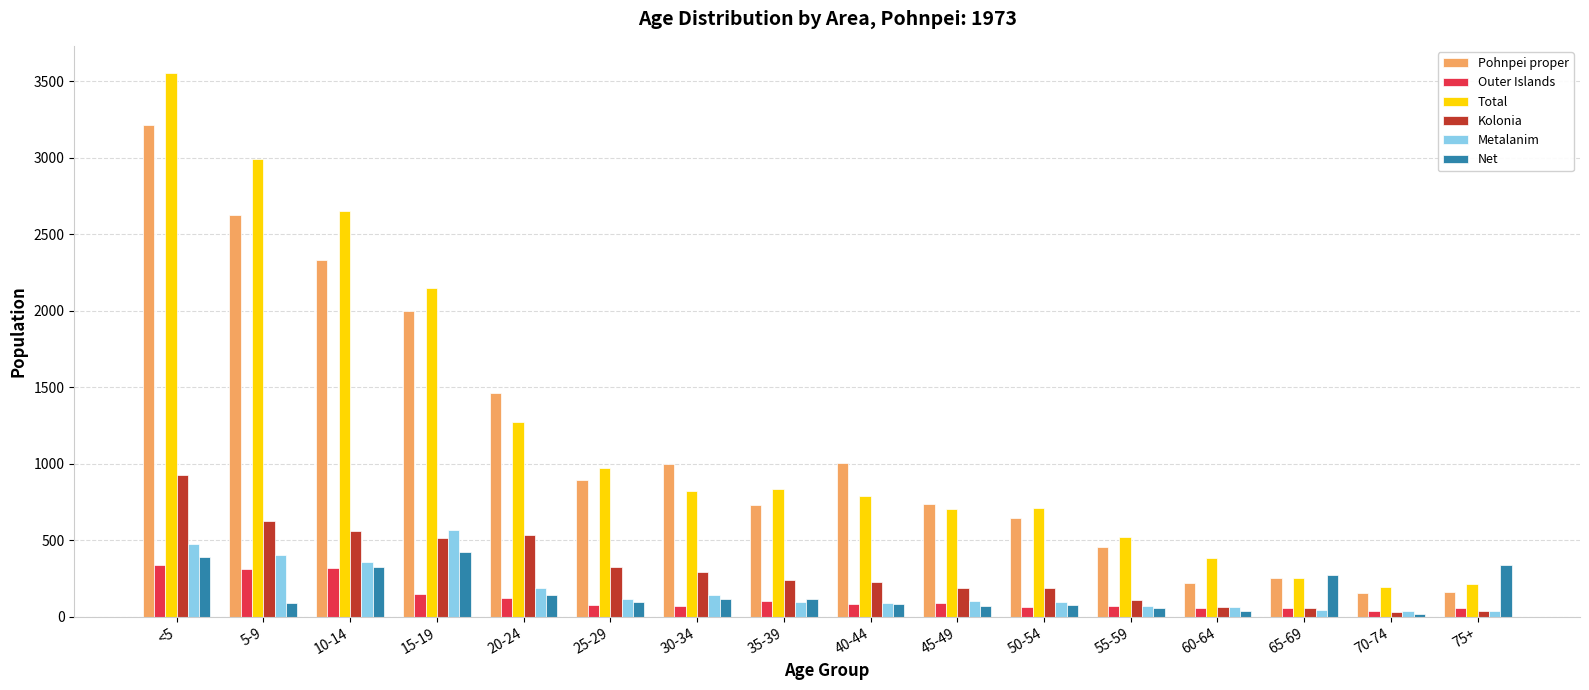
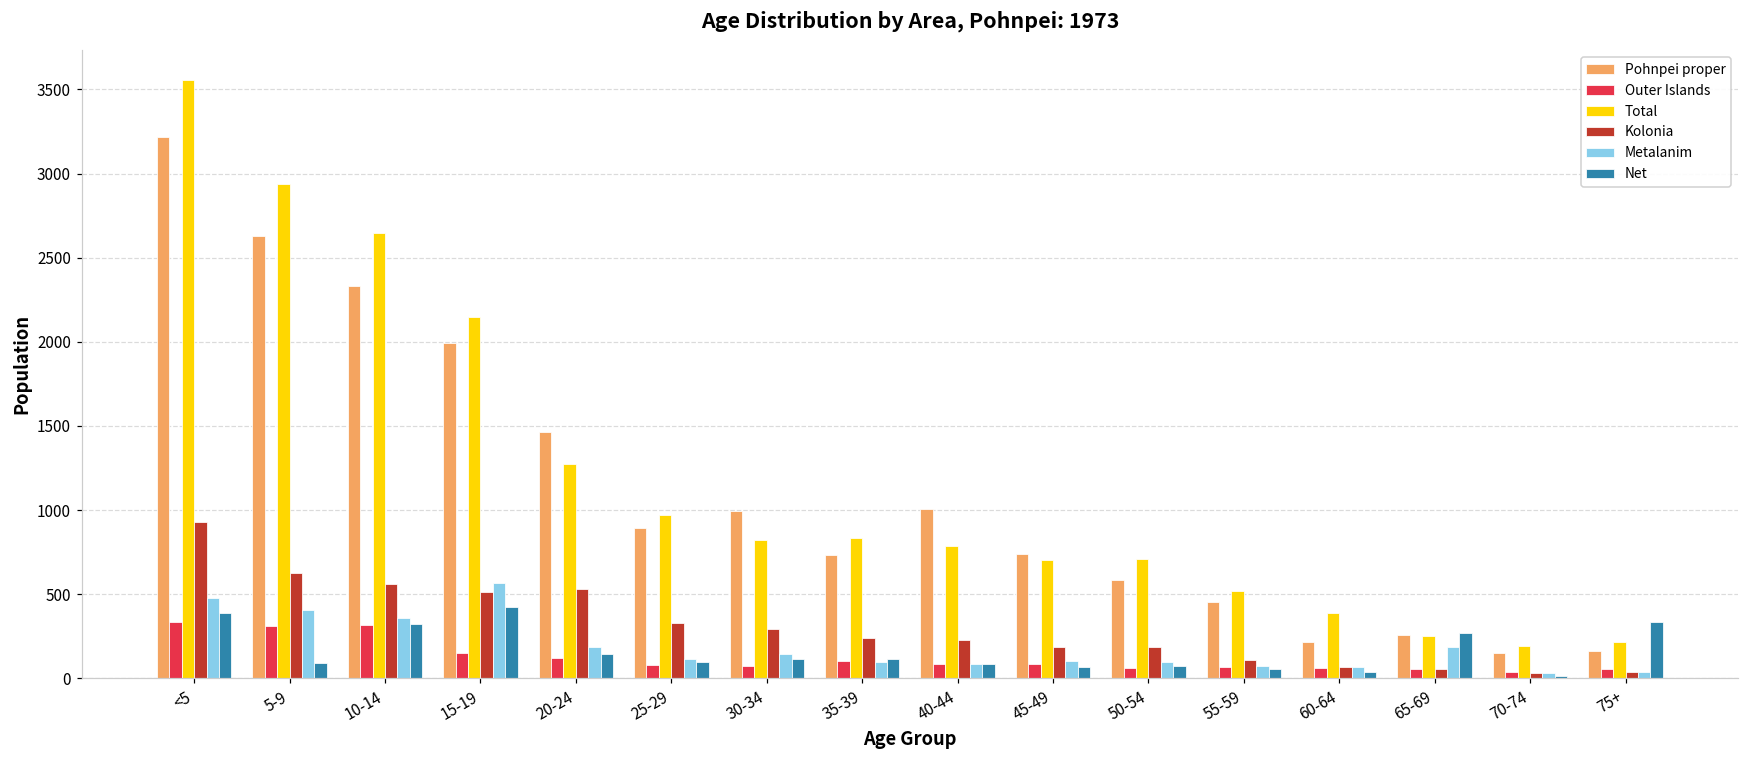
  {
    "Pohnpei proper": {
      "<5": 3220,
      "5-9": 2630,
      "10-14": 2330,
      "15-19": 2000,
      "20-24": 1460,
      "25-29": 890,
      "30-34": 1000,
      "35-39": 730,
      "40-44": 1010,
      "45-49": 740,
-     "50-54": 650,
+     "50-54": 590,
      "55-59": 450,
      "60-64": 220,
      "65-69": 260,
      "70-74": 150,
      "75+": 160
    },
    "Total": {
      "<5": 3550,
-     "5-9": 2990,
+     "5-9": 2940,
      "10-14": 2650,
      "15-19": 2150,
      "20-24": 1270,
      "25-29": 970,
      "30-34": 820,
      "35-39": 830,
      "40-44": 790,
      "45-49": 700,
      "50-54": 710,
      "55-59": 520,
      "60-64": 390,
      "65-69": 250,
      "70-74": 190,
      "75+": 220
    },
    "Metalanim": {
      "<5": 480,
      "5-9": 410,
      "10-14": 360,
      "15-19": 570,
      "20-24": 190,
      "25-29": 110,
      "30-34": 150,
      "35-39": 100,
      "40-44": 90,
      "45-49": 100,
      "50-54": 100,
      "55-59": 70,
      "60-64": 70,
-     "65-69": 40,
+     "65-69": 190,
      "70-74": 40,
      "75+": 40
    },
    "Net": {
      "<5": 390,
      "5-9": 90,
      "10-14": 330,
      "15-19": 430,
      "20-24": 140,
      "25-29": 100,
      "30-34": 110,
      "35-39": 120,
      "40-44": 80,
      "45-49": 70,
      "50-54": 80,
      "55-59": 60,
      "60-64": 40,
      "65-69": 270,
      "75+": 340
    }
  }
